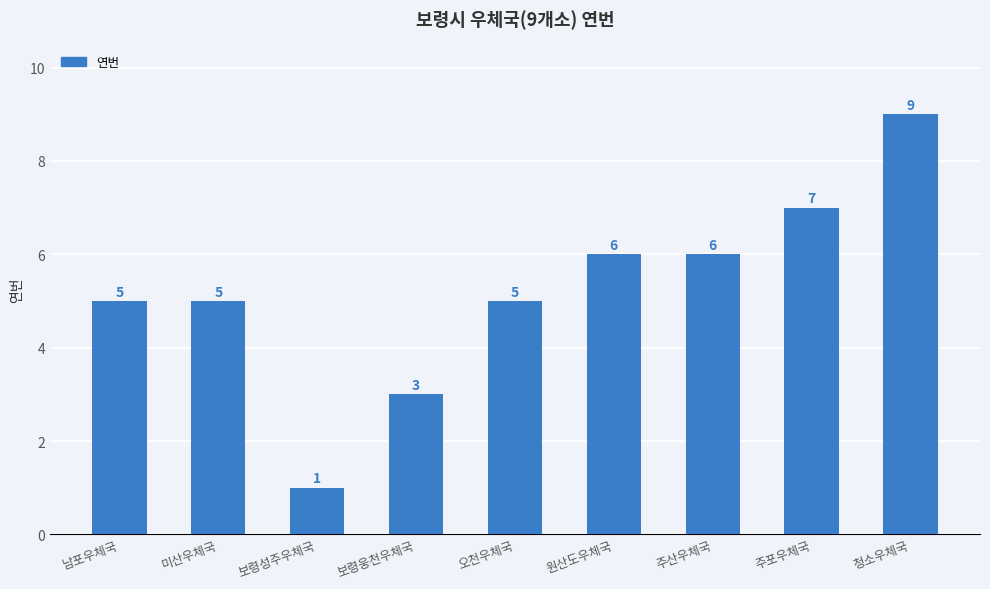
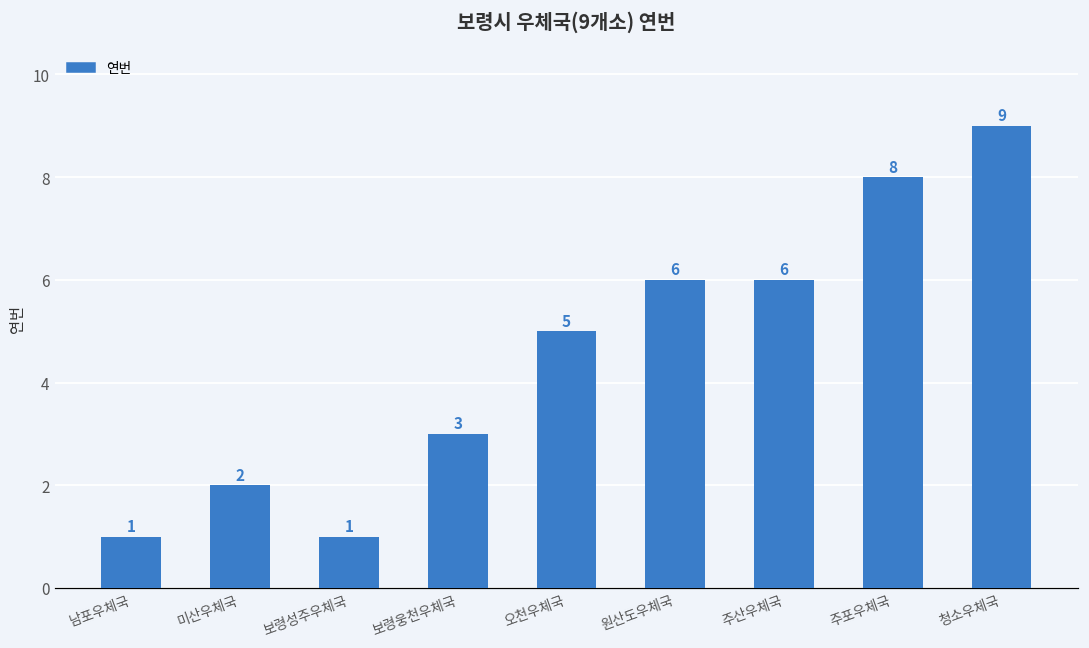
  {
-   "남포우체국": 5,
-   "미산우체국": 5,
+   "남포우체국": 1,
+   "미산우체국": 2,
    "보령성주우체국": 1,
    "보령웅천우체국": 3,
    "오천우체국": 5,
    "원산도우체국": 6,
    "주산우체국": 6,
-   "주포우체국": 7,
+   "주포우체국": 8,
    "청소우체국": 9
  }
